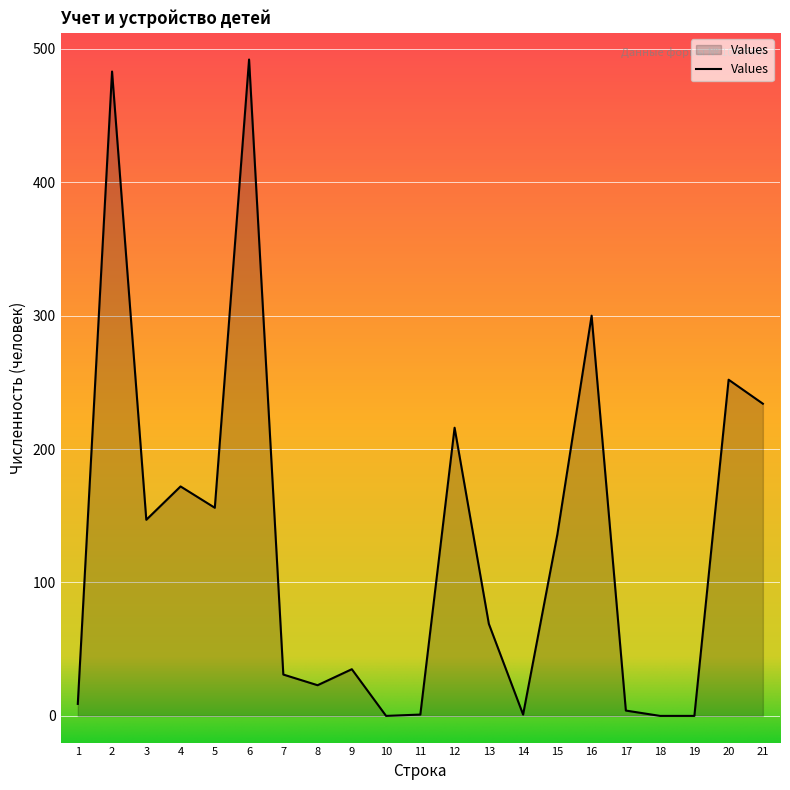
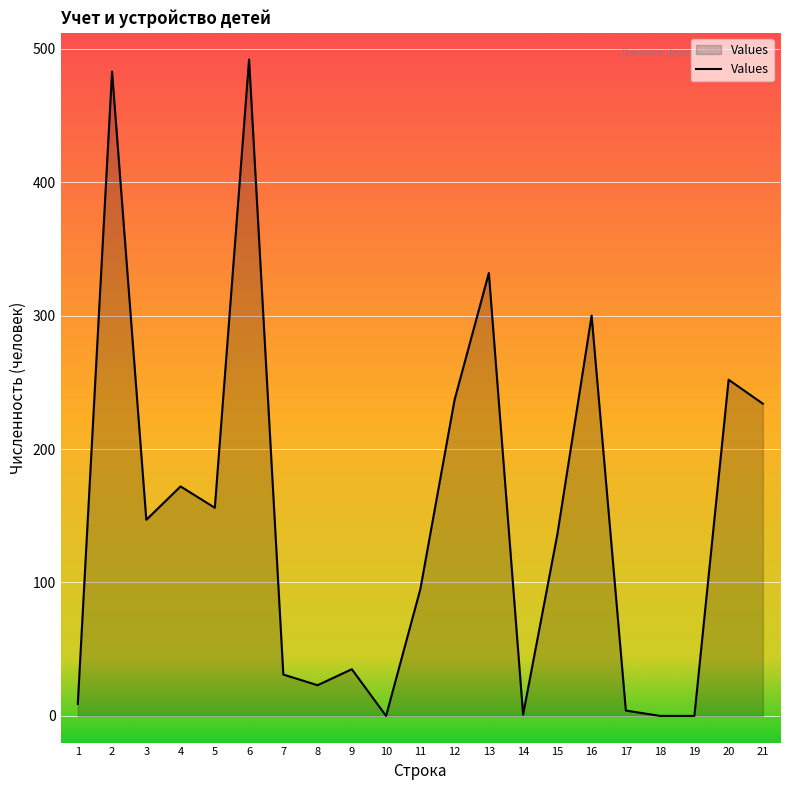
  {
    "1": 9,
    "2": 483,
    "3": 147,
    "4": 172,
    "5": 156,
    "6": 492,
    "7": 31,
    "8": 23,
    "9": 35,
    "10": 0,
-   "11": 1,
-   "12": 216,
-   "13": 69,
+   "11": 95,
+   "12": 237,
+   "13": 332,
    "14": 1,
    "15": 136,
    "16": 300,
    "17": 4,
    "18": 0,
    "19": 0,
    "20": 252,
    "21": 234
  }
